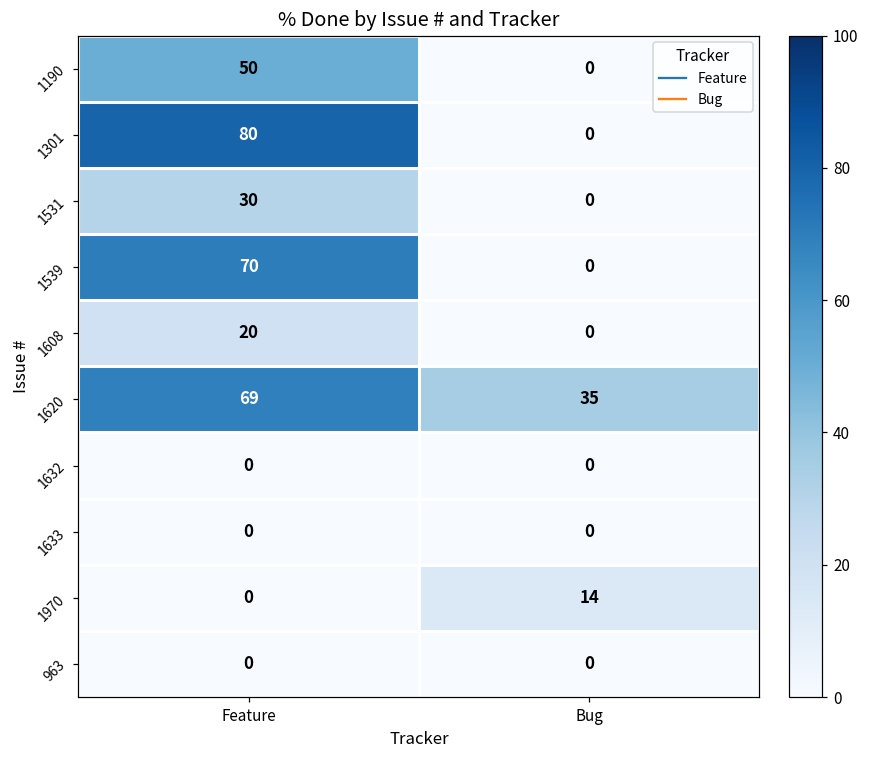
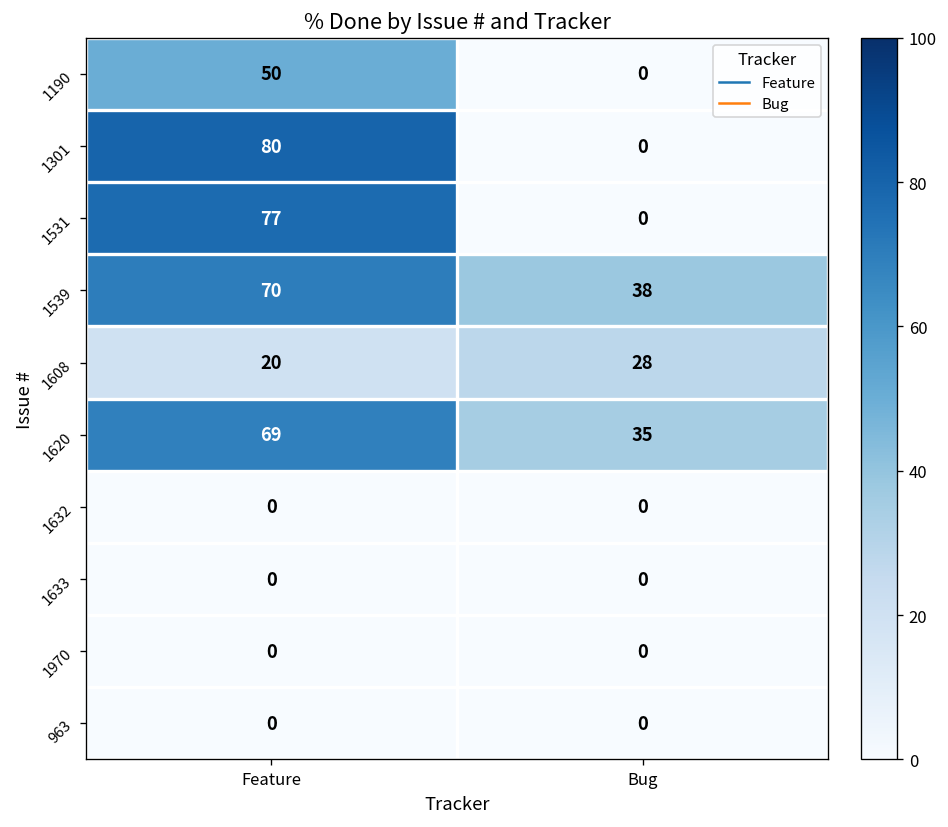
  {
    "1190": {
      "Feature": 50,
      "Bug": 0
    },
    "1301": {
      "Feature": 80,
      "Bug": 0
    },
    "1531": {
-     "Feature": 30,
+     "Feature": 77,
      "Bug": 0
    },
    "1539": {
      "Feature": 70,
-     "Bug": 0
+     "Bug": 38
    },
    "1608": {
      "Feature": 20,
-     "Bug": 0
+     "Bug": 28
    },
    "1620": {
      "Feature": 69,
      "Bug": 35
    },
    "1632": {
      "Feature": 0,
      "Bug": 0
    },
    "1633": {
      "Feature": 0,
      "Bug": 0
    },
    "1970": {
      "Feature": 0,
-     "Bug": 14
+     "Bug": 0
    },
    "963": {
      "Feature": 0,
      "Bug": 0
    }
  }
